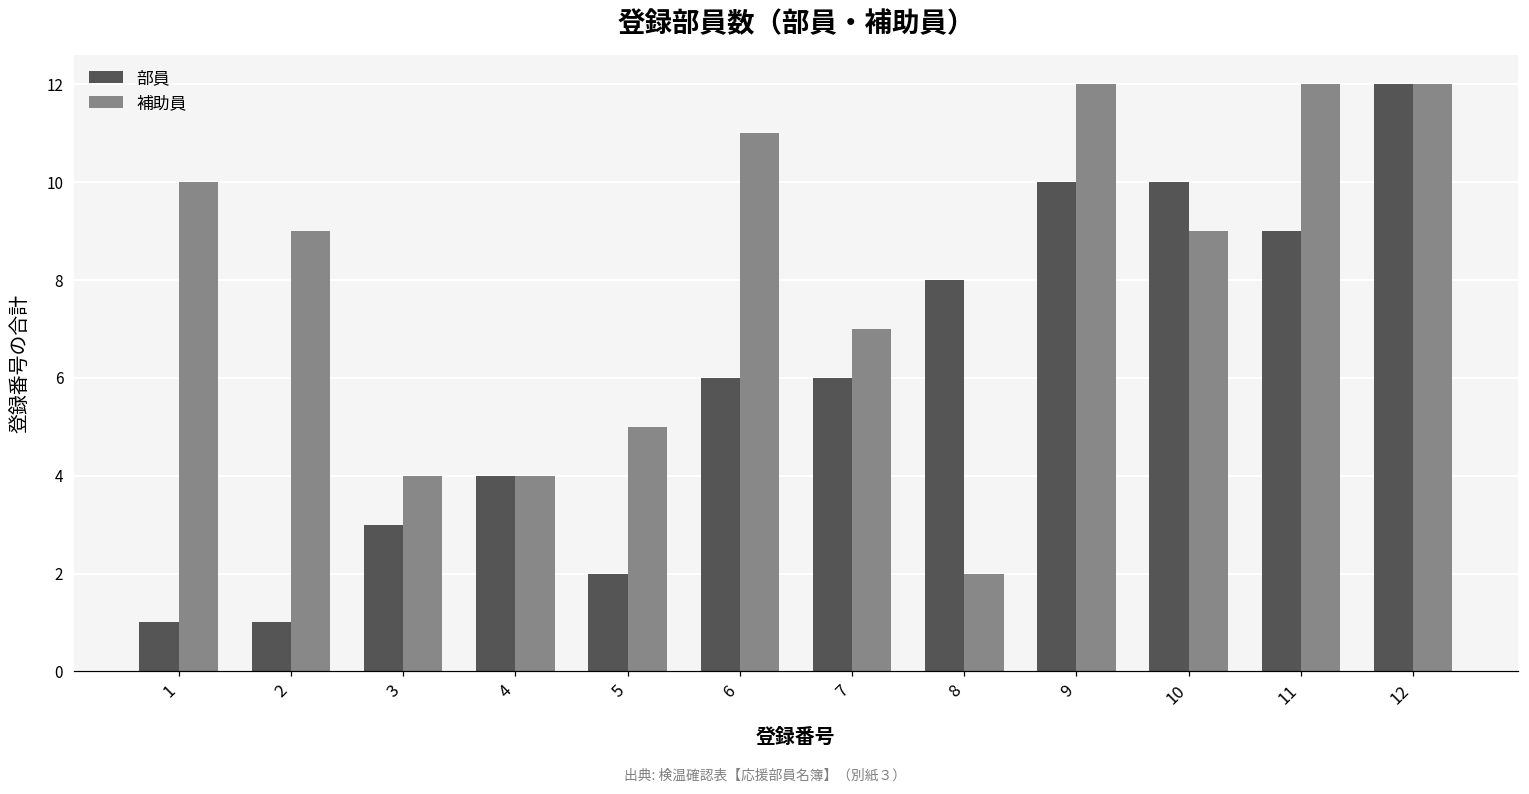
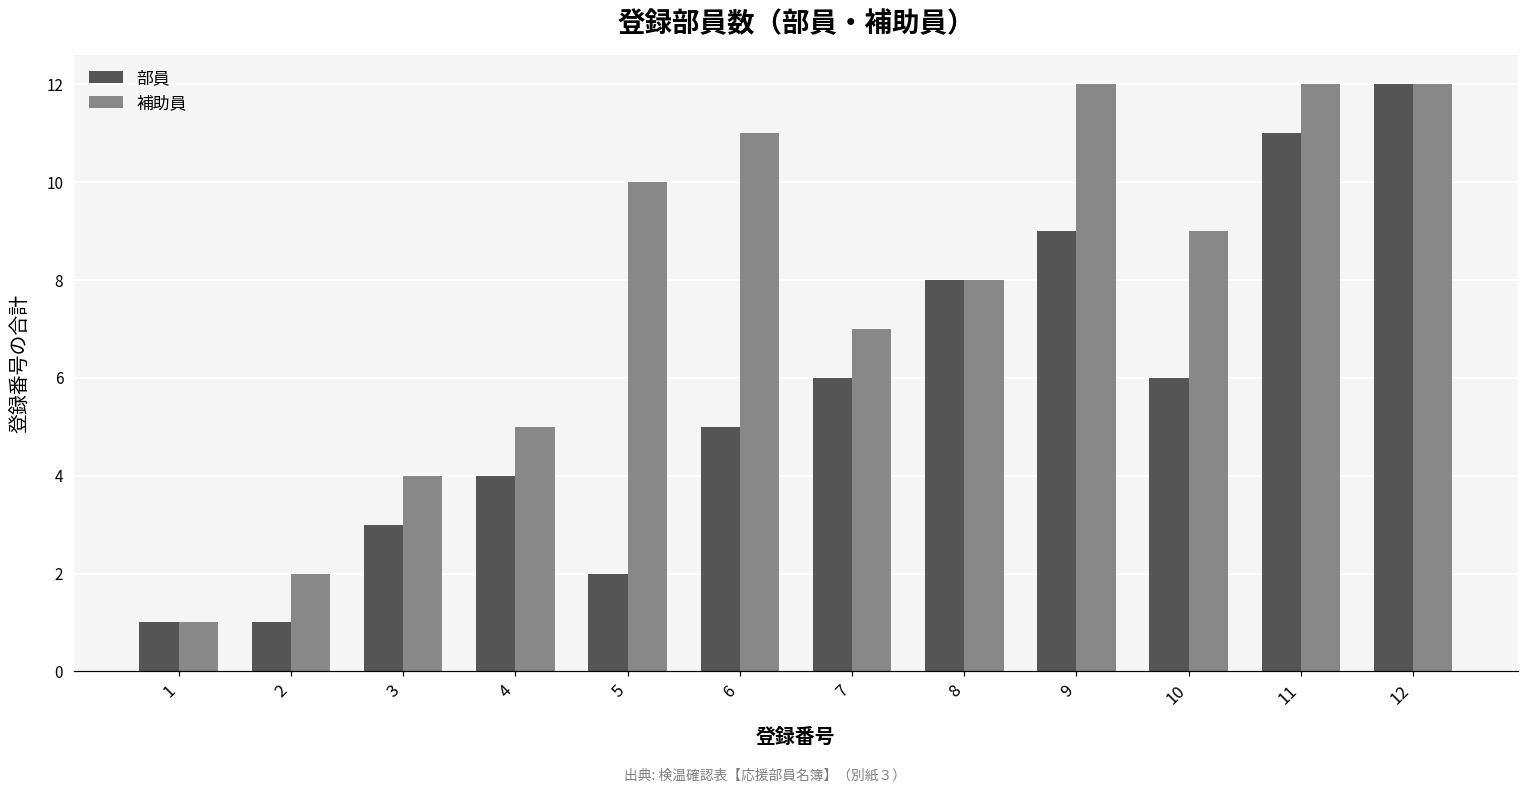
  {
    "部員": {
      "1": 1,
      "2": 1,
      "3": 3,
      "4": 4,
      "5": 2,
-     "6": 6,
+     "6": 5,
      "7": 6,
      "8": 8,
-     "9": 10,
-     "10": 10,
-     "11": 9,
+     "9": 9,
+     "10": 6,
+     "11": 11,
      "12": 12
    },
    "補助員": {
-     "1": 10,
-     "2": 9,
+     "1": 1,
+     "2": 2,
      "3": 4,
-     "4": 4,
-     "5": 5,
+     "4": 5,
+     "5": 10,
      "6": 11,
      "7": 7,
-     "8": 2,
+     "8": 8,
      "9": 12,
      "10": 9,
      "11": 12,
      "12": 12
    }
  }
